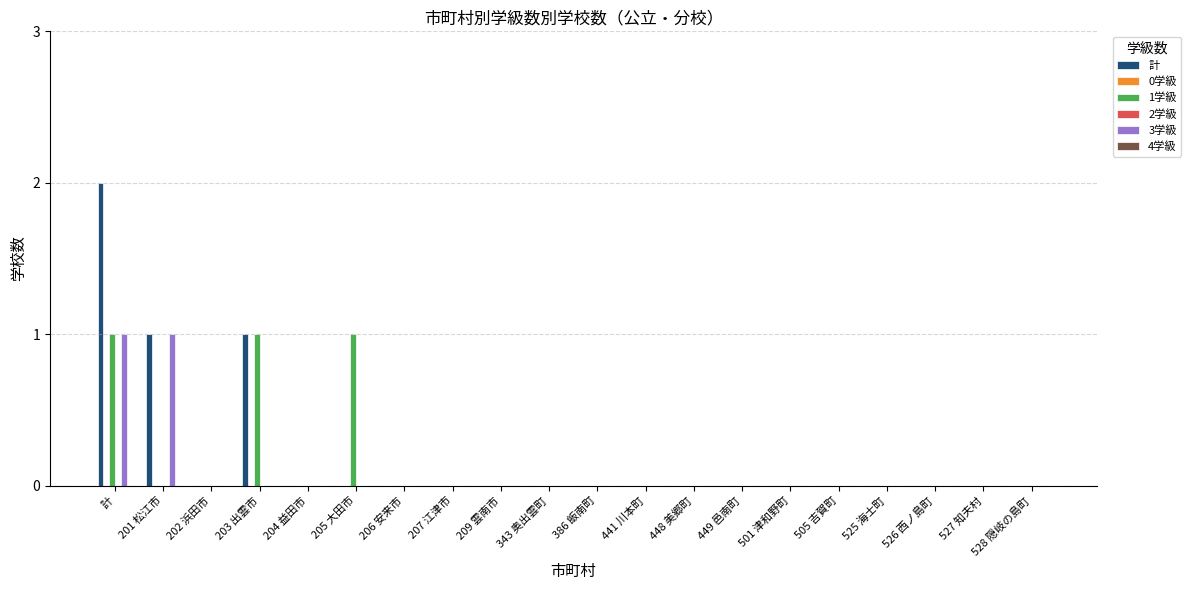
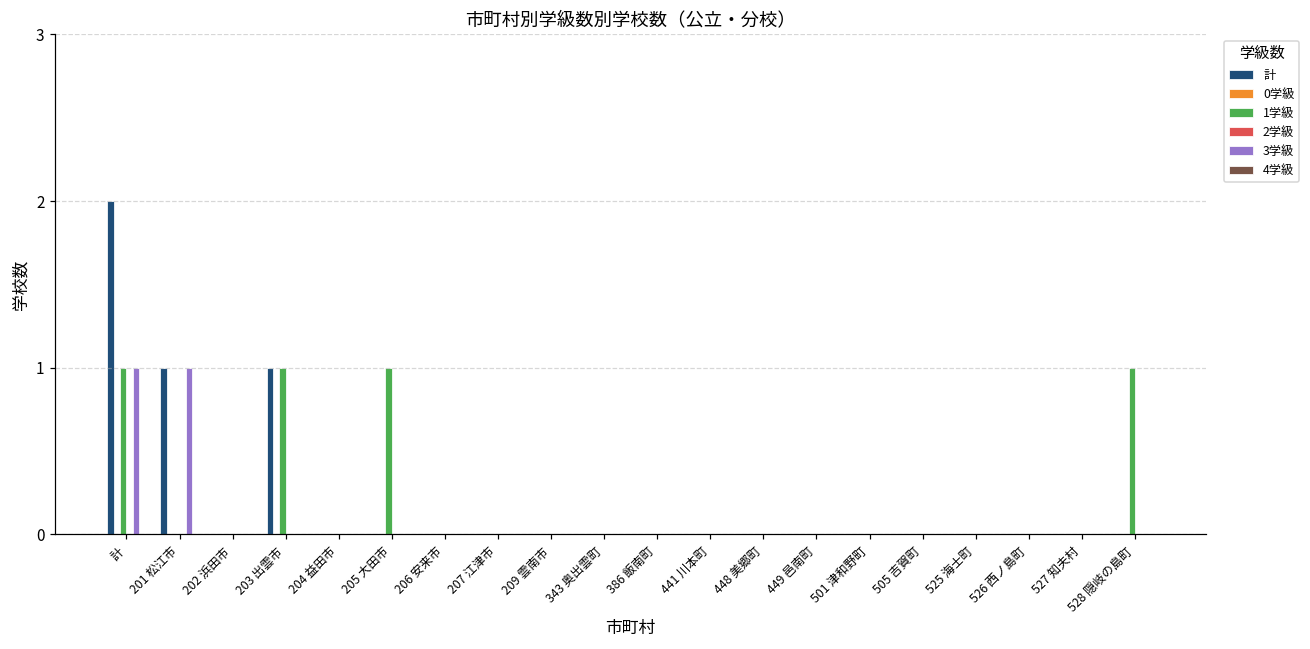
  {
    "計": {
      "計": 2,
      "201 松江市": 1,
      "202 浜田市": 0,
      "203 出雲市": 1,
      "204 益田市": 0,
      "205 大田市": 0,
      "206 安来市": 0,
      "207 江津市": 0,
      "209 雲南市": 0,
      "343 奥出雲町": 0,
      "386 飯南町": 0,
      "441 川本町": 0,
      "448 美郷町": 0,
      "449 邑南町": 0,
      "501 津和野町": 0,
      "505 吉賀町": 0,
      "525 海士町": 0,
      "526 西ノ島町": 0,
      "527 知夫村": 0,
      "528 隠岐の島町": 0
    },
    "0学級": {
      "計": 0,
      "201 松江市": 0,
      "202 浜田市": 0,
      "203 出雲市": 0,
      "204 益田市": 0,
      "205 大田市": 0,
      "206 安来市": 0,
      "207 江津市": 0,
      "209 雲南市": 0,
      "343 奥出雲町": 0,
      "386 飯南町": 0,
      "441 川本町": 0,
      "448 美郷町": 0,
      "449 邑南町": 0,
      "501 津和野町": 0,
      "505 吉賀町": 0,
      "525 海士町": 0,
      "526 西ノ島町": 0,
      "527 知夫村": 0,
      "528 隠岐の島町": 0
    },
    "1学級": {
      "計": 1,
      "201 松江市": 0,
      "202 浜田市": 0,
      "203 出雲市": 1,
      "204 益田市": 0,
      "205 大田市": 1,
      "206 安来市": 0,
      "207 江津市": 0,
      "209 雲南市": 0,
      "343 奥出雲町": 0,
      "386 飯南町": 0,
      "441 川本町": 0,
      "448 美郷町": 0,
      "449 邑南町": 0,
      "501 津和野町": 0,
      "505 吉賀町": 0,
      "525 海士町": 0,
      "526 西ノ島町": 0,
      "527 知夫村": 0,
-     "528 隠岐の島町": 0
+     "528 隠岐の島町": 1
    },
    "2学級": {
      "計": 0,
      "201 松江市": 0,
      "202 浜田市": 0,
      "203 出雲市": 0,
      "204 益田市": 0,
      "205 大田市": 0,
      "206 安来市": 0,
      "207 江津市": 0,
      "209 雲南市": 0,
      "343 奥出雲町": 0,
      "386 飯南町": 0,
      "441 川本町": 0,
      "448 美郷町": 0,
      "449 邑南町": 0,
      "501 津和野町": 0,
      "505 吉賀町": 0,
      "525 海士町": 0,
      "526 西ノ島町": 0,
      "527 知夫村": 0,
      "528 隠岐の島町": 0
    },
    "3学級": {
      "計": 1,
      "201 松江市": 1,
      "202 浜田市": 0,
      "203 出雲市": 0,
      "204 益田市": 0,
      "205 大田市": 0,
      "206 安来市": 0,
      "207 江津市": 0,
      "209 雲南市": 0,
      "343 奥出雲町": 0,
      "386 飯南町": 0,
      "441 川本町": 0,
      "448 美郷町": 0,
      "449 邑南町": 0,
      "501 津和野町": 0,
      "505 吉賀町": 0,
      "525 海士町": 0,
      "526 西ノ島町": 0,
      "527 知夫村": 0,
      "528 隠岐の島町": 0
    },
    "4学級": {
      "計": 0,
      "201 松江市": 0,
      "202 浜田市": 0,
      "203 出雲市": 0,
      "204 益田市": 0,
      "205 大田市": 0,
      "206 安来市": 0,
      "207 江津市": 0,
      "209 雲南市": 0,
      "343 奥出雲町": 0,
      "386 飯南町": 0,
      "441 川本町": 0,
      "448 美郷町": 0,
      "449 邑南町": 0,
      "501 津和野町": 0,
      "505 吉賀町": 0,
      "525 海士町": 0,
      "526 西ノ島町": 0,
      "527 知夫村": 0,
      "528 隠岐の島町": 0
    }
  }
